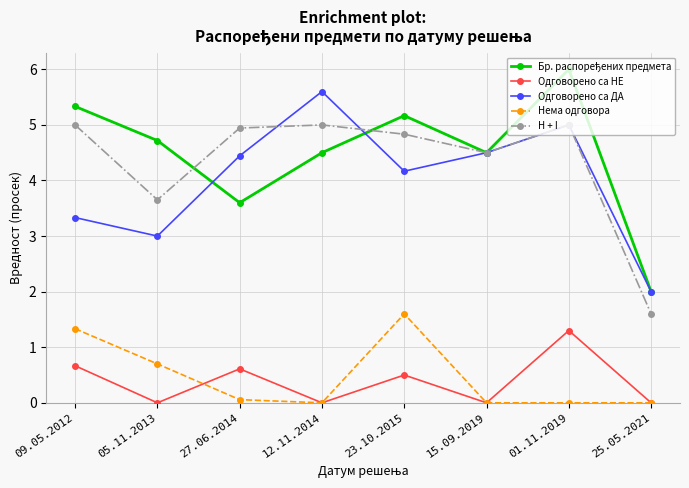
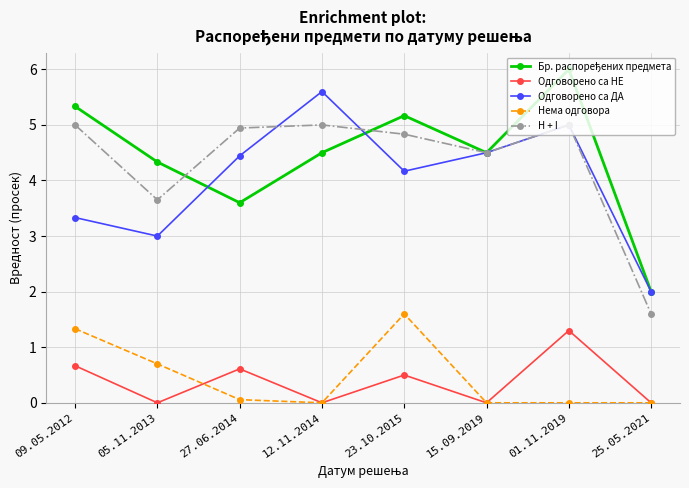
  {
    "Бр. распоређених предмета": {
      "09.05.2012": 5.3,
-     "05.11.2013": 4.7,
+     "05.11.2013": 4.3,
      "27.06.2014": 3.6,
      "12.11.2014": 4.5,
      "23.10.2015": 5.2
    },
    "Одговорено са НЕ": {
      "09.05.2012": 0.7,
      "05.11.2013": 0.0,
      "27.06.2014": 0.6,
      "23.10.2015": 0.5,
      "01.11.2019": 1.3
    },
    "Одговорено са ДА": {
      "09.05.2012": 3.3,
      "05.11.2013": 3.0,
      "27.06.2014": 4.4,
      "12.11.2014": 5.6,
      "23.10.2015": 4.2
    },
    "Нема одговора": {
      "09.05.2012": 1.3,
      "05.11.2013": 0.7,
      "27.06.2014": 0.1,
      "23.10.2015": 1.6,
      "01.11.2019": 0.0
    },
    "H + I": {
      "09.05.2012": 5.0,
      "05.11.2013": 3.7,
      "27.06.2014": 4.9,
      "12.11.2014": 5.0,
      "23.10.2015": 4.8,
      "25.05.2021": 1.6
    }
  }
